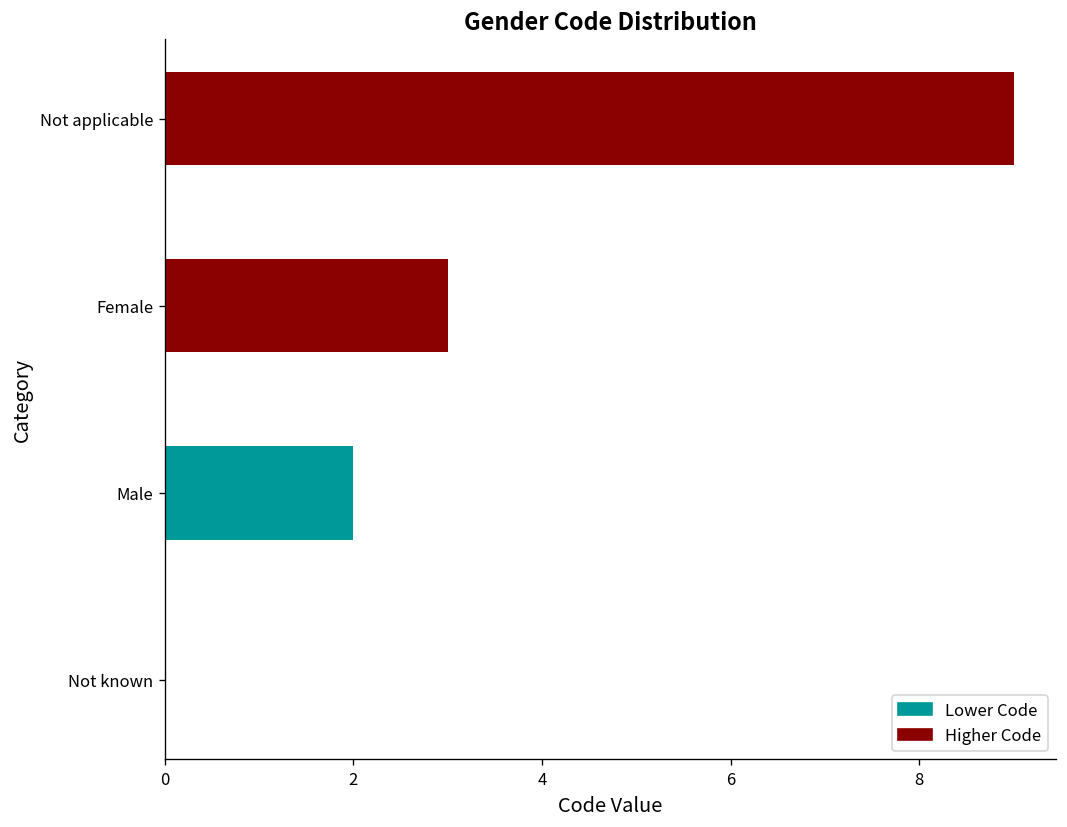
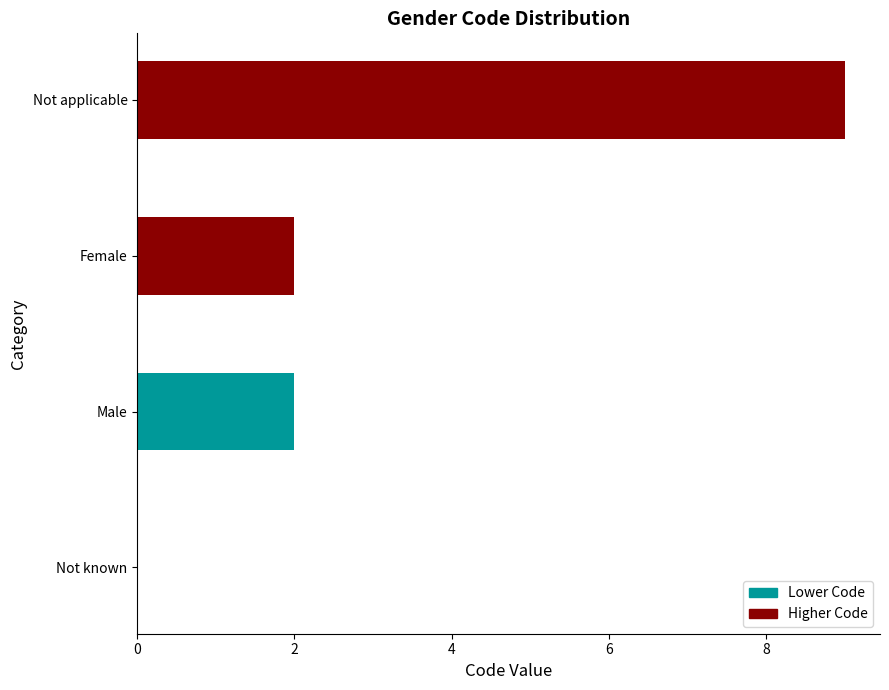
  {
    "Not applicable": 9,
-   "Female": 3,
+   "Female": 2,
    "Male": 2,
    "Not known": 0
  }
